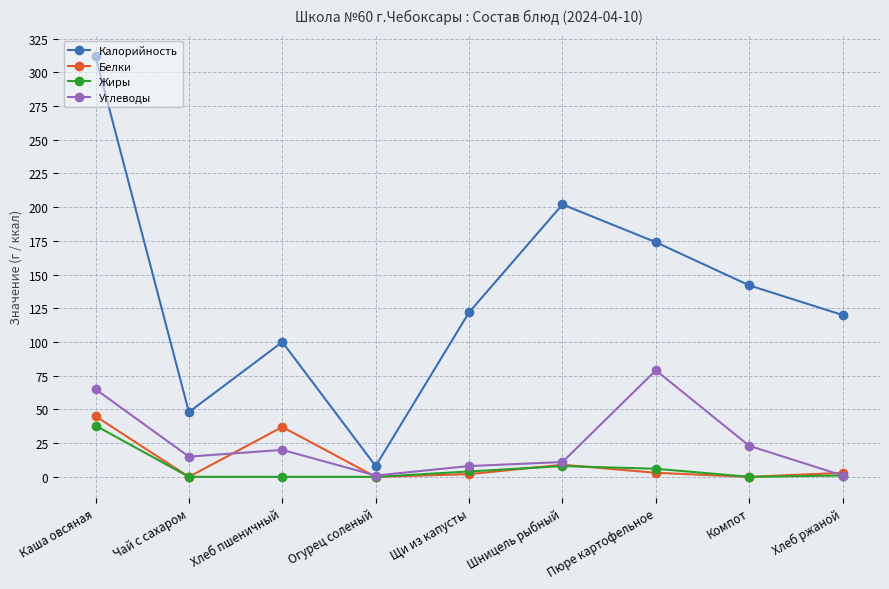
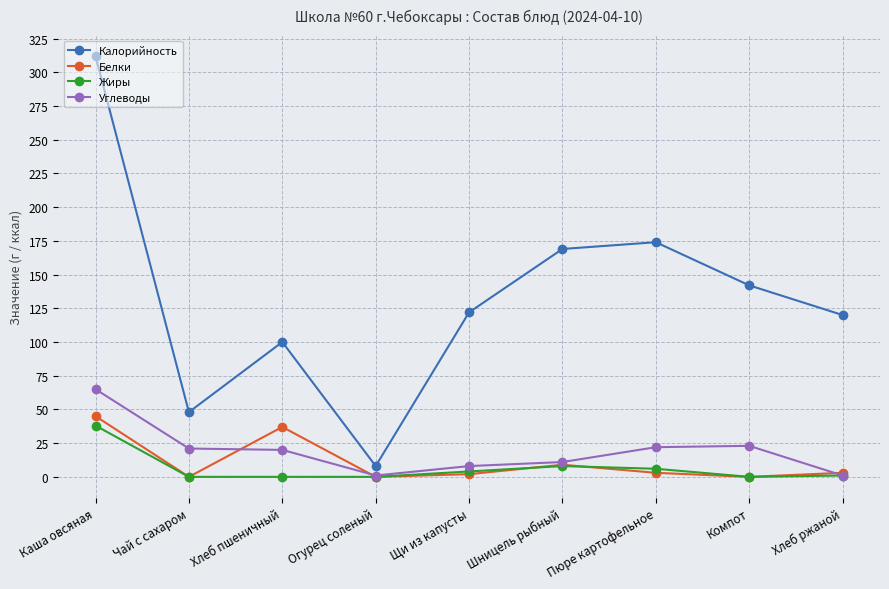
  {
    "Калорийность": {
      "Чай с сахаром": 48,
      "Хлеб пшеничный": 100,
      "Огурец соленый": 8,
      "Щи из капусты": 122,
-     "Шницель рыбный": 202,
+     "Шницель рыбный": 169,
      "Пюре картофельное": 174,
      "Компот": 142,
      "Хлеб ржаной": 120
    },
    "Белки": {
      "Каша овсяная": 45,
      "Хлеб пшеничный": 37,
      "Щи из капусты": 2,
      "Пюре картофельное": 3,
      "Хлеб ржаной": 3
    },
    "Жиры": {
      "Каша овсяная": 38,
      "Хлеб пшеничный": 0,
      "Щи из капусты": 4,
      "Пюре картофельное": 6
    },
    "Углеводы": {
      "Каша овсяная": 65,
-     "Чай с сахаром": 15,
+     "Чай с сахаром": 21,
      "Хлеб пшеничный": 20,
      "Щи из капусты": 8,
      "Шницель рыбный": 11,
-     "Пюре картофельное": 79,
+     "Пюре картофельное": 22,
      "Компот": 23
    }
  }
